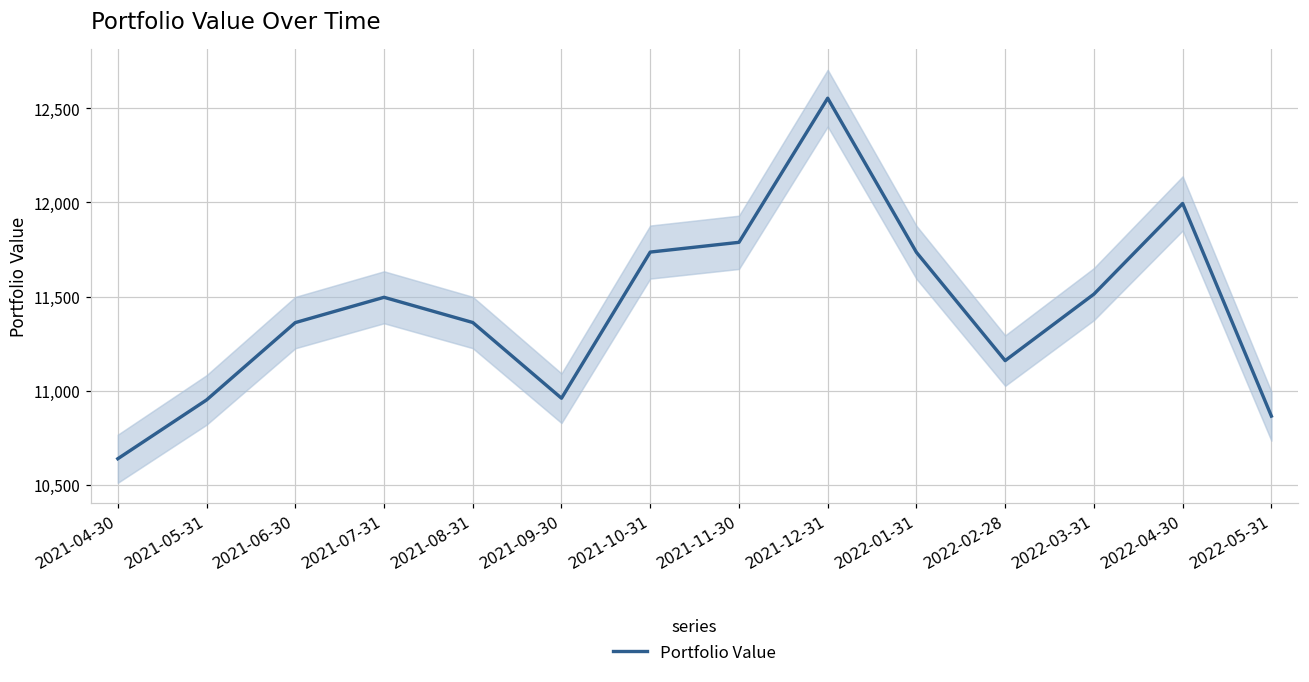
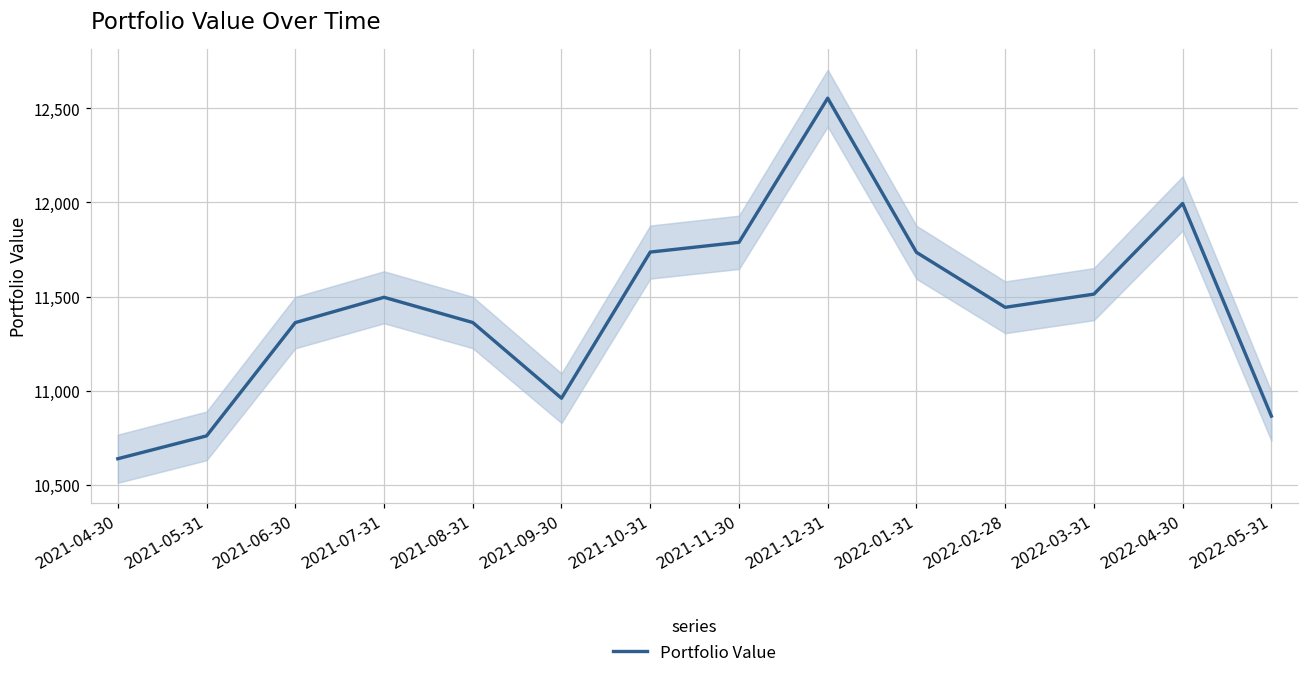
  {
    "Portfolio Value": {
      "2021-04-30": "10,640",
-     "2021-05-31": "10,950",
+     "2021-05-31": "10,760",
      "2021-06-30": "11,360",
      "2021-07-31": "11,500",
      "2021-08-31": "11,360",
      "2021-09-30": "10,960",
      "2021-10-31": "11,740",
      "2021-11-30": "11,790",
      "2021-12-31": "12,550",
      "2022-01-31": "11,730",
-     "2022-02-28": "11,160",
+     "2022-02-28": "11,440",
      "2022-03-31": "11,510",
      "2022-04-30": "11,990",
      "2022-05-31": "10,870"
    }
  }
